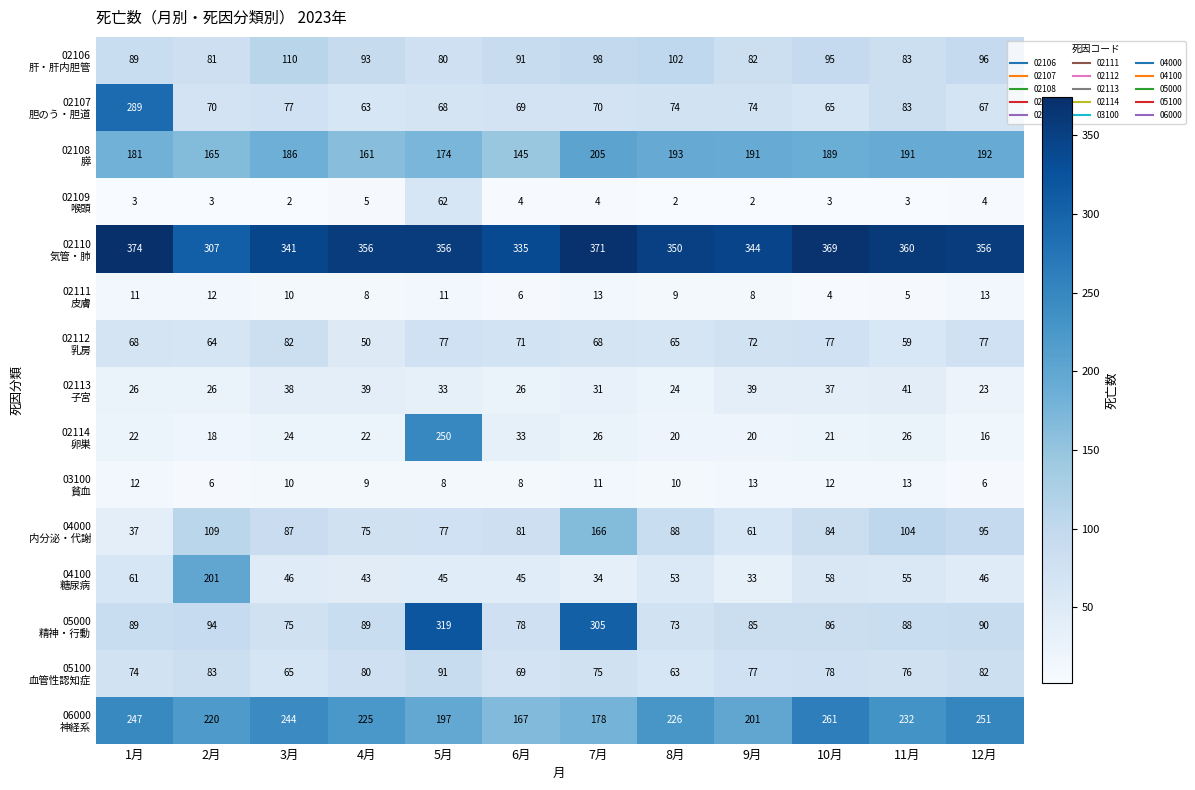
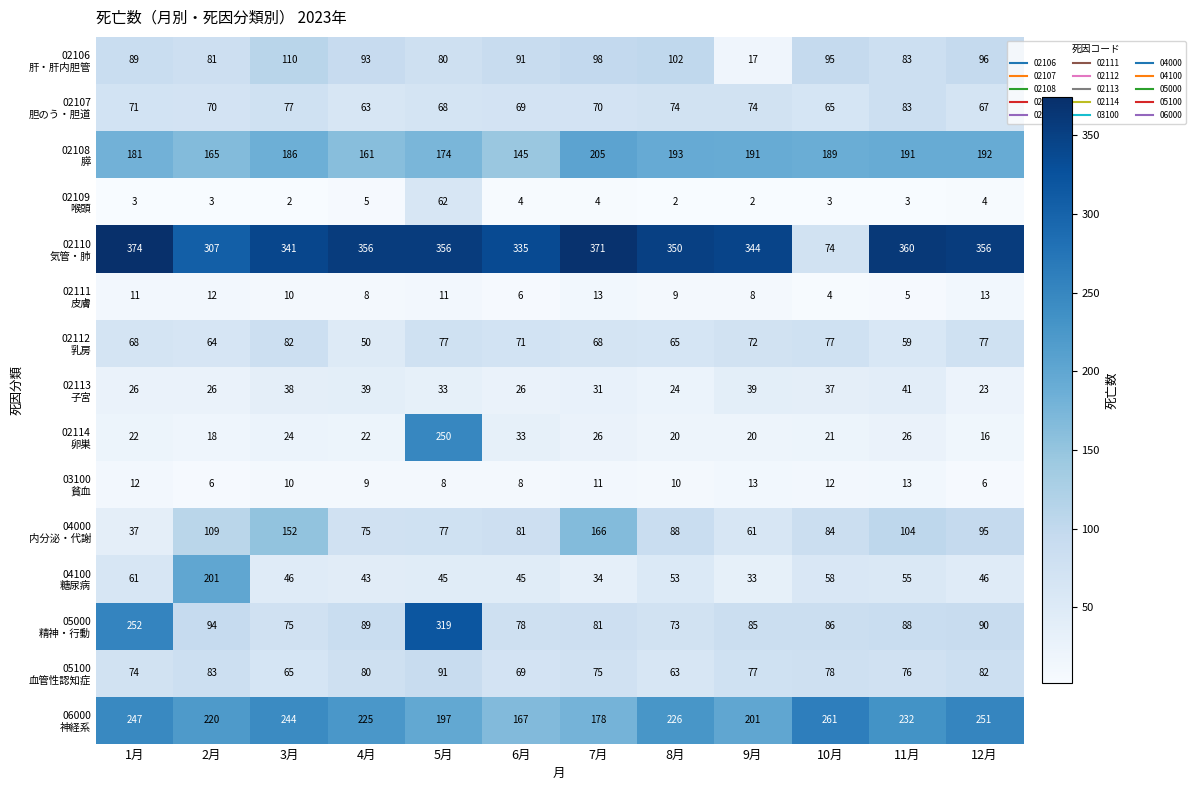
  {
    "02106 肝・肝内胆管": {
      "1月": 89,
      "2月": 81,
      "3月": 110,
      "4月": 93,
      "5月": 80,
      "6月": 91,
      "7月": 98,
      "8月": 102,
-     "9月": 82,
+     "9月": 17,
      "10月": 95,
      "11月": 83,
      "12月": 96
    },
    "02107 胆のう・胆道": {
-     "1月": 289,
+     "1月": 71,
      "2月": 70,
      "3月": 77,
      "4月": 63,
      "5月": 68,
      "6月": 69,
      "7月": 70,
      "8月": 74,
      "9月": 74,
      "10月": 65,
      "11月": 83,
      "12月": 67
    },
    "02108 膵": {
      "1月": 181,
      "2月": 165,
      "3月": 186,
      "4月": 161,
      "5月": 174,
      "6月": 145,
      "7月": 205,
      "8月": 193,
      "9月": 191,
      "10月": 189,
      "11月": 191,
      "12月": 192
    },
    "02109 喉頭": {
      "1月": 3,
      "2月": 3,
      "3月": 2,
      "4月": 5,
      "5月": 62,
      "6月": 4,
      "7月": 4,
      "8月": 2,
      "9月": 2,
      "10月": 3,
      "11月": 3,
      "12月": 4
    },
    "02110 気管・肺": {
      "1月": 374,
      "2月": 307,
      "3月": 341,
      "4月": 356,
      "5月": 356,
      "6月": 335,
      "7月": 371,
      "8月": 350,
      "9月": 344,
-     "10月": 369,
+     "10月": 74,
      "11月": 360,
      "12月": 356
    },
    "02111 皮膚": {
      "1月": 11,
      "2月": 12,
      "3月": 10,
      "4月": 8,
      "5月": 11,
      "6月": 6,
      "7月": 13,
      "8月": 9,
      "9月": 8,
      "10月": 4,
      "11月": 5,
      "12月": 13
    },
    "02112 乳房": {
      "1月": 68,
      "2月": 64,
      "3月": 82,
      "4月": 50,
      "5月": 77,
      "6月": 71,
      "7月": 68,
      "8月": 65,
      "9月": 72,
      "10月": 77,
      "11月": 59,
      "12月": 77
    },
    "02113 子宮": {
      "1月": 26,
      "2月": 26,
      "3月": 38,
      "4月": 39,
      "5月": 33,
      "6月": 26,
      "7月": 31,
      "8月": 24,
      "9月": 39,
      "10月": 37,
      "11月": 41,
      "12月": 23
    },
    "02114 卵巣": {
      "1月": 22,
      "2月": 18,
      "3月": 24,
      "4月": 22,
      "5月": 250,
      "6月": 33,
      "7月": 26,
      "8月": 20,
      "9月": 20,
      "10月": 21,
      "11月": 26,
      "12月": 16
    },
    "03100 貧血": {
      "1月": 12,
      "2月": 6,
      "3月": 10,
      "4月": 9,
      "5月": 8,
      "6月": 8,
      "7月": 11,
      "8月": 10,
      "9月": 13,
      "10月": 12,
      "11月": 13,
      "12月": 6
    },
    "04000 内分泌・代謝": {
      "1月": 37,
      "2月": 109,
-     "3月": 87,
+     "3月": 152,
      "4月": 75,
      "5月": 77,
      "6月": 81,
      "7月": 166,
      "8月": 88,
      "9月": 61,
      "10月": 84,
      "11月": 104,
      "12月": 95
    },
    "04100 糖尿病": {
      "1月": 61,
      "2月": 201,
      "3月": 46,
      "4月": 43,
      "5月": 45,
      "6月": 45,
      "7月": 34,
      "8月": 53,
      "9月": 33,
      "10月": 58,
      "11月": 55,
      "12月": 46
    },
    "05000 精神・行動": {
-     "1月": 89,
+     "1月": 252,
      "2月": 94,
      "3月": 75,
      "4月": 89,
      "5月": 319,
      "6月": 78,
-     "7月": 305,
+     "7月": 81,
      "8月": 73,
      "9月": 85,
      "10月": 86,
      "11月": 88,
      "12月": 90
    },
    "05100 血管性認知症": {
      "1月": 74,
      "2月": 83,
      "3月": 65,
      "4月": 80,
      "5月": 91,
      "6月": 69,
      "7月": 75,
      "8月": 63,
      "9月": 77,
      "10月": 78,
      "11月": 76,
      "12月": 82
    },
    "06000 神経系": {
      "1月": 247,
      "2月": 220,
      "3月": 244,
      "4月": 225,
      "5月": 197,
      "6月": 167,
      "7月": 178,
      "8月": 226,
      "9月": 201,
      "10月": 261,
      "11月": 232,
      "12月": 251
    }
  }
